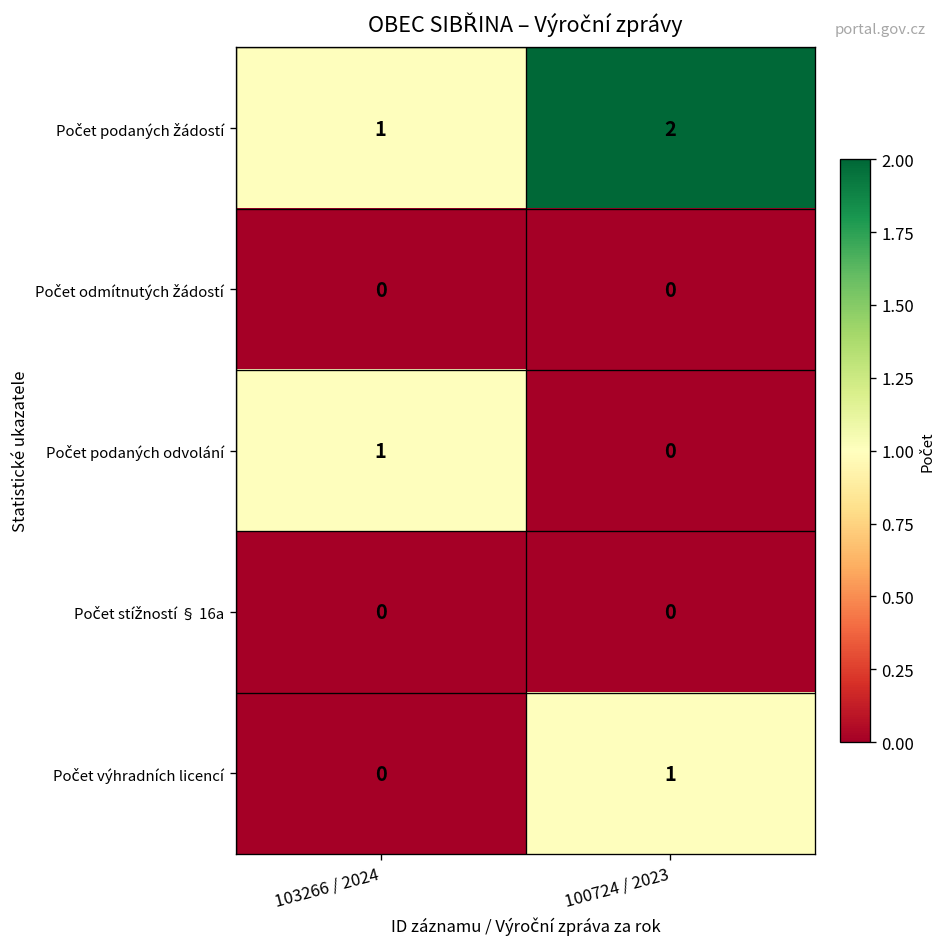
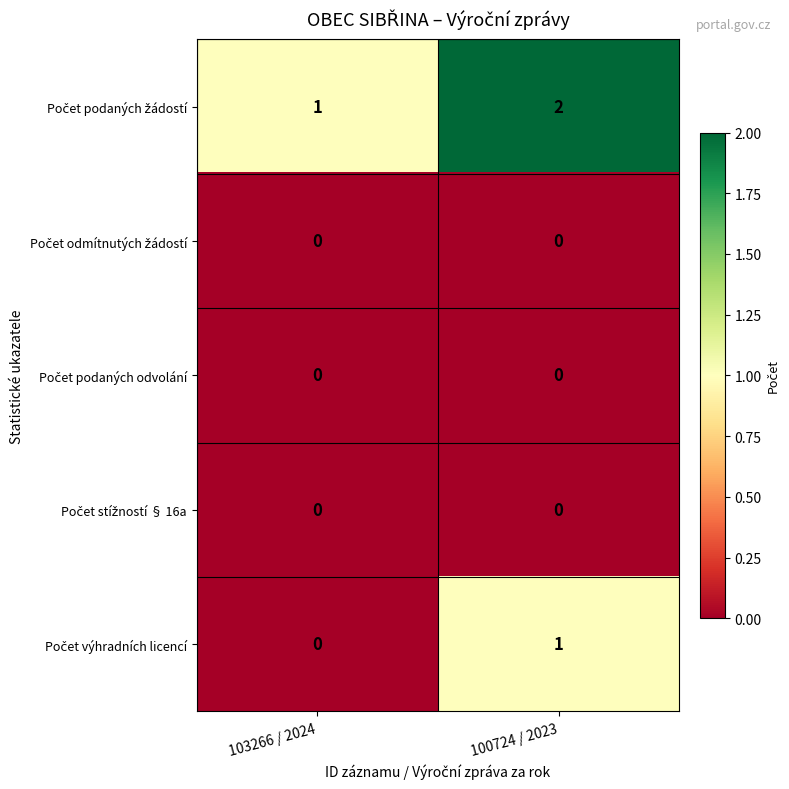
  {
    "Počet podaných žádostí": {
      "103266 / 2024": 1,
      "100724 / 2023": 2
    },
    "Počet odmítnutých žádostí": {
      "103266 / 2024": 0,
      "100724 / 2023": 0
    },
    "Počet podaných odvolání": {
-     "103266 / 2024": 1,
+     "103266 / 2024": 0,
      "100724 / 2023": 0
    },
    "Počet stížností § 16a": {
      "103266 / 2024": 0,
      "100724 / 2023": 0
    },
    "Počet výhradních licencí": {
      "103266 / 2024": 0,
      "100724 / 2023": 1
    }
  }
